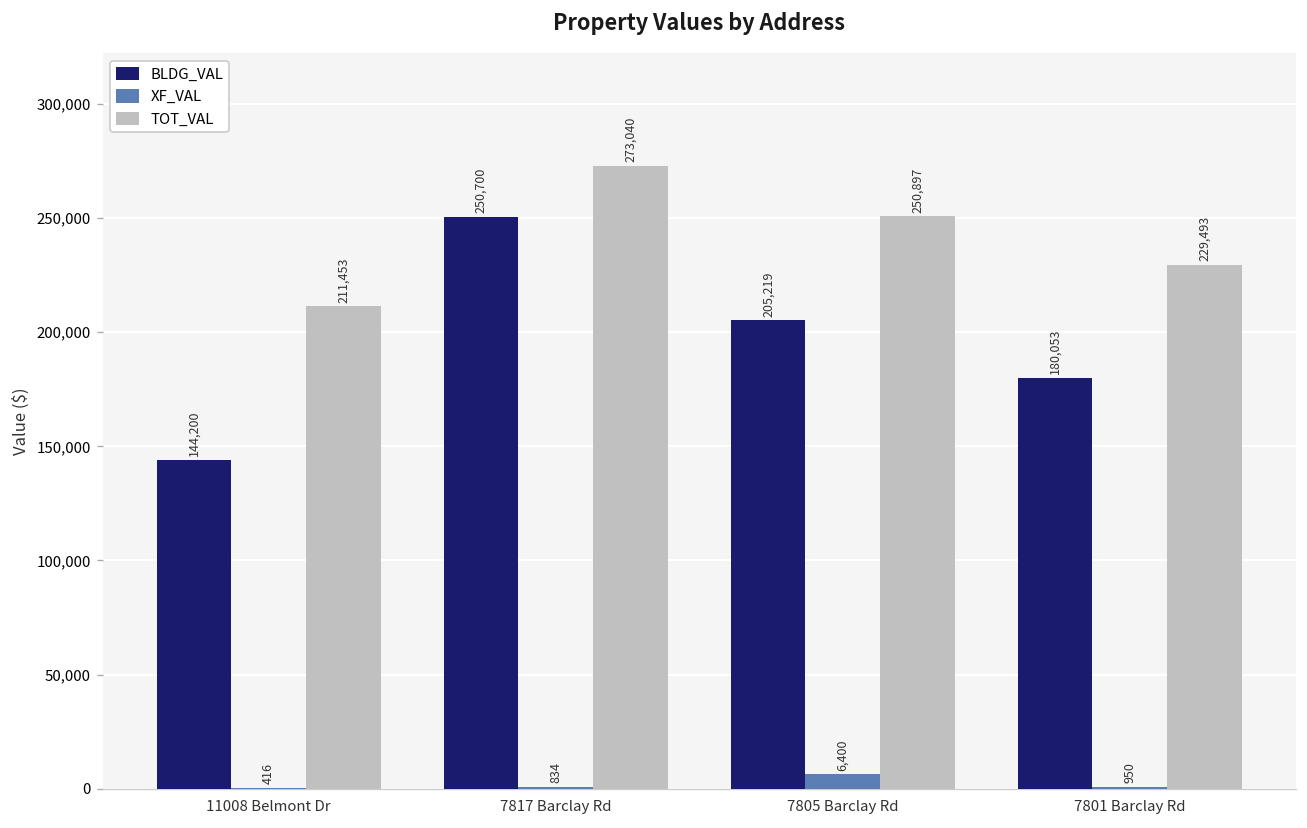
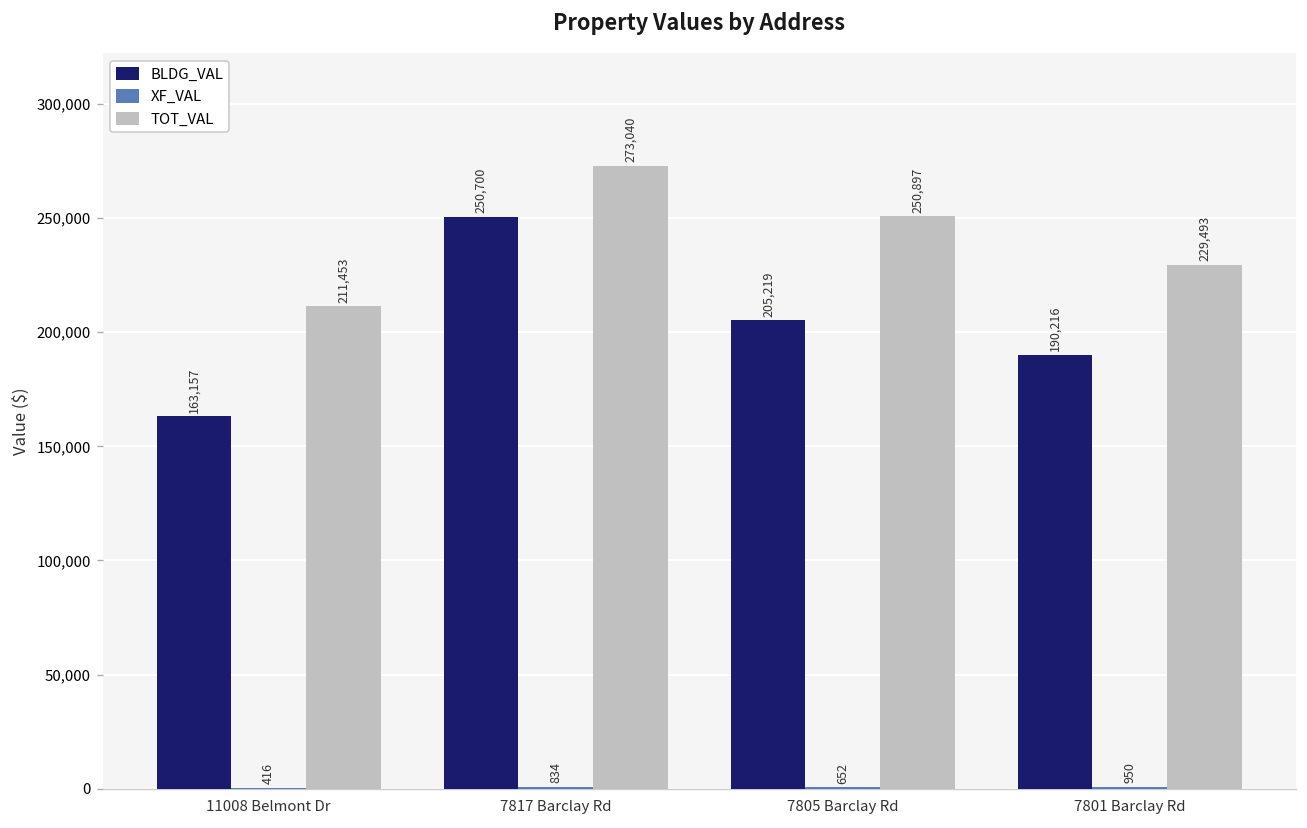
  {
    "BLDG_VAL": {
-     "11008 Belmont Dr": "144,200",
+     "11008 Belmont Dr": "163,157",
      "7817 Barclay Rd": "250,700",
      "7805 Barclay Rd": "205,219",
-     "7801 Barclay Rd": "180,053"
+     "7801 Barclay Rd": "190,216"
    },
    "XF_VAL": {
      "11008 Belmont Dr": "416",
      "7817 Barclay Rd": "834",
-     "7805 Barclay Rd": "6,400",
+     "7805 Barclay Rd": "652",
      "7801 Barclay Rd": "950"
    },
    "TOT_VAL": {
      "11008 Belmont Dr": "211,453",
      "7817 Barclay Rd": "273,040",
      "7805 Barclay Rd": "250,897",
      "7801 Barclay Rd": "229,493"
    }
  }
